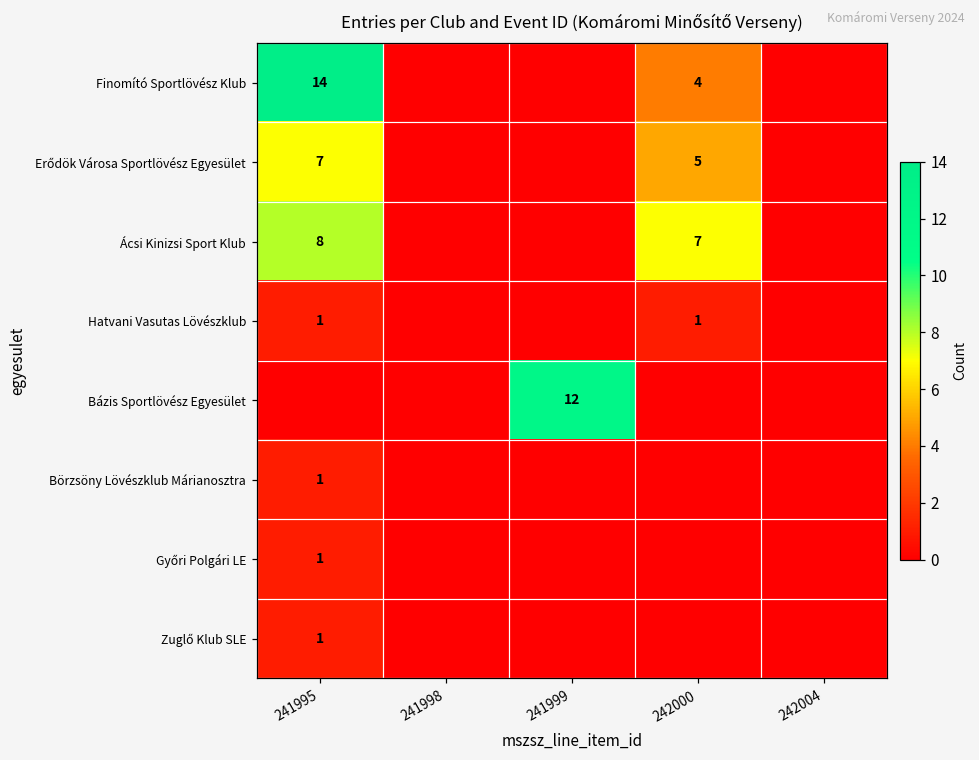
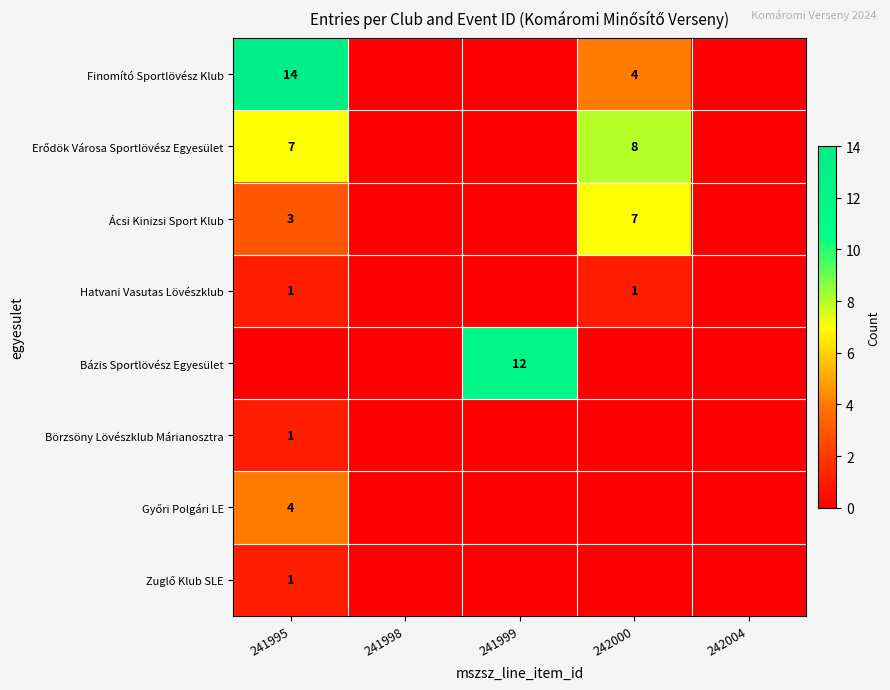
  {
    "Finomító Sportlövész Klub": {
      "241995": 14,
      "242000": 4
    },
    "Erődök Városa Sportlövész Egyesület": {
      "241995": 7,
-     "242000": 5
+     "242000": 8
    },
    "Ácsi Kinizsi Sport Klub": {
-     "241995": 8,
+     "241995": 3,
      "242000": 7
    },
    "Hatvani Vasutas Lövészklub": {
      "241995": 1,
      "242000": 1
    },
    "Bázis Sportlövész Egyesület": {
      "241999": 12
    },
    "Börzsöny Lövészklub Márianosztra": {
      "241995": 1
    },
    "Győri Polgári LE": {
-     "241995": 1
+     "241995": 4
    },
    "Zuglő Klub SLE": {
      "241995": 1
    }
  }
